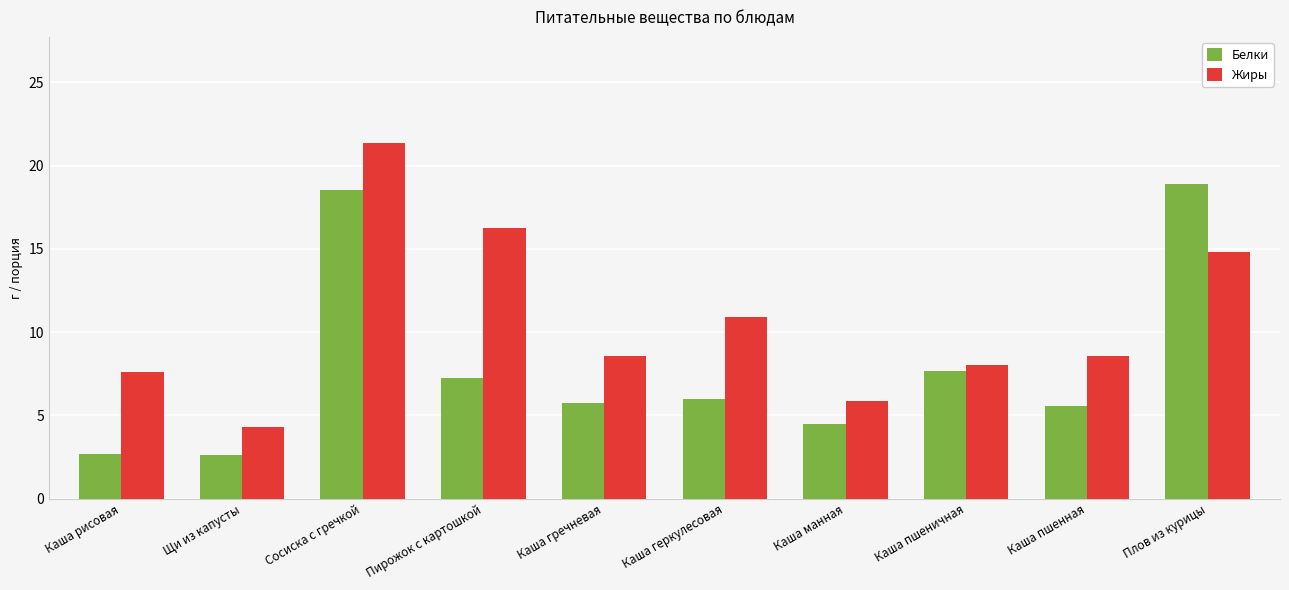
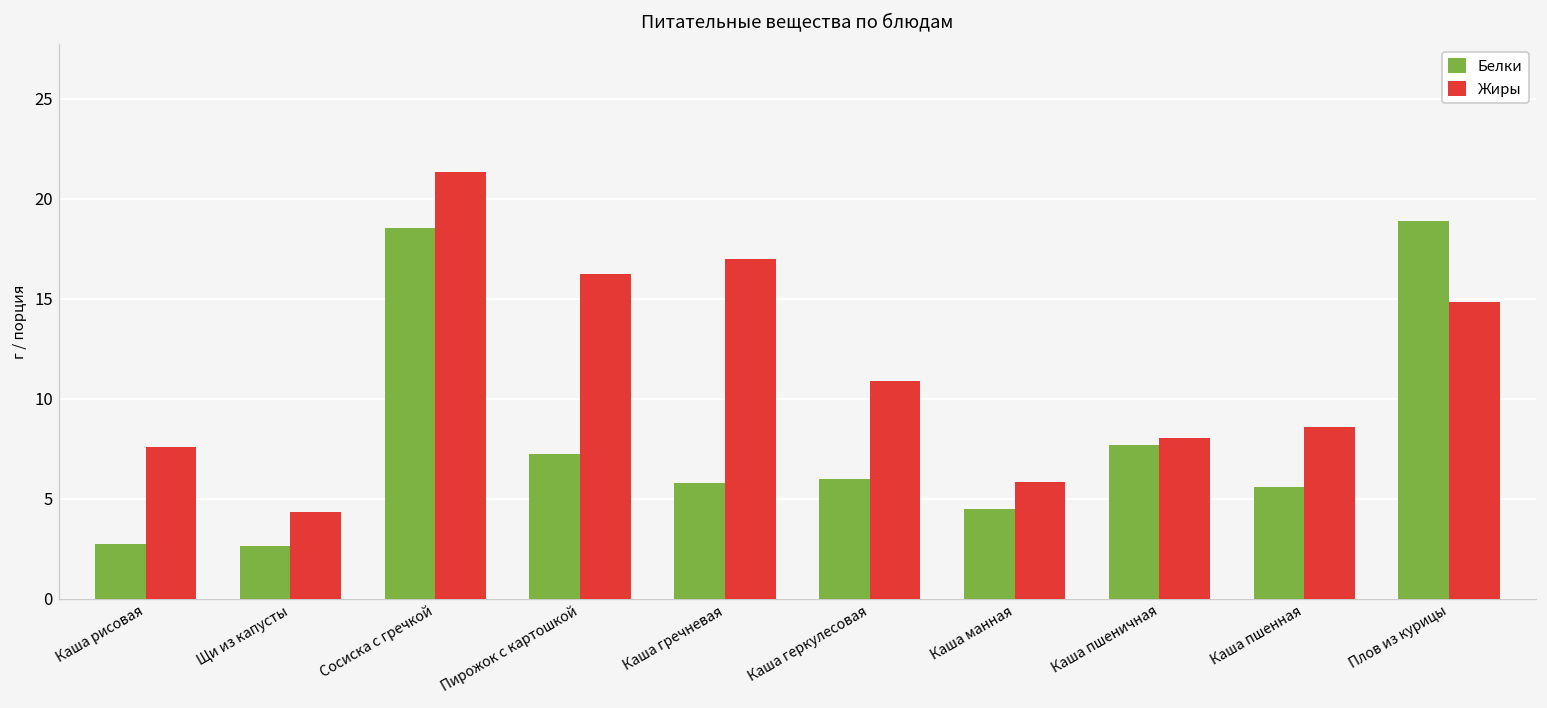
  {
    "Белки": {
      "Каша рисовая": 2.7,
      "Щи из капусты": 2.6,
      "Сосиска с гречкой": 18.5,
      "Пирожок с картошкой": 7.3,
      "Каша гречневая": 5.8,
      "Каша геркулесовая": 6.0,
      "Каша манная": 4.5,
      "Каша пшеничная": 7.7,
      "Каша пшенная": 5.6,
      "Плов из курицы": 18.9
    },
    "Жиры": {
      "Каша рисовая": 7.6,
      "Щи из капусты": 4.3,
      "Сосиска с гречкой": 21.3,
      "Пирожок с картошкой": 16.2,
-     "Каша гречневая": 8.6,
+     "Каша гречневая": 17.0,
      "Каша геркулесовая": 10.9,
      "Каша манная": 5.8,
      "Каша пшеничная": 8.0,
      "Каша пшенная": 8.6,
      "Плов из курицы": 14.8
    }
  }
